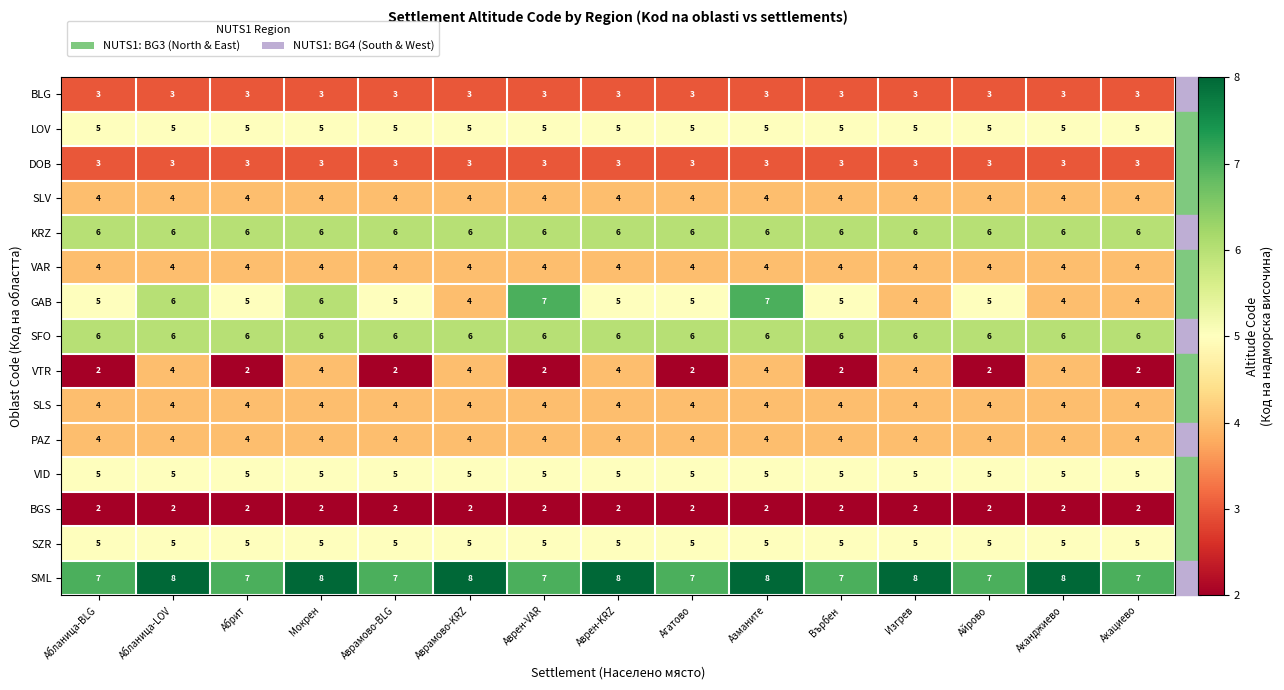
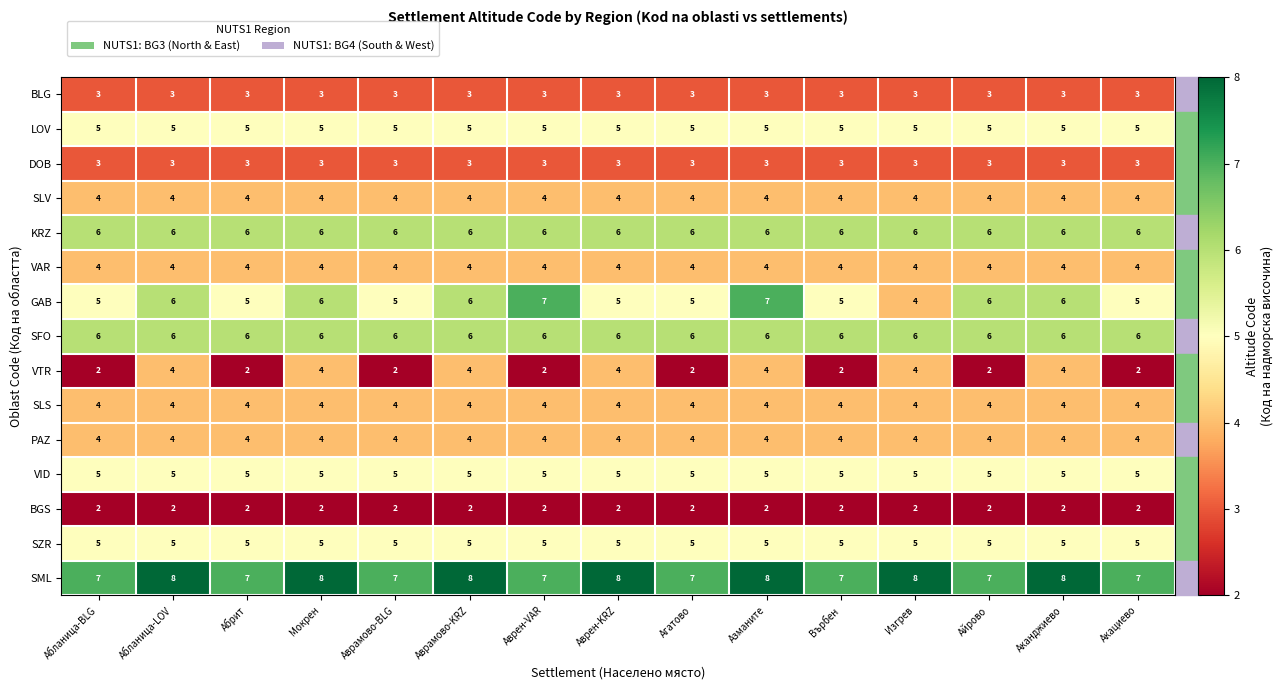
  {
    "GAB": {
      "Абланица-BLG": 5,
      "Абланица-LOV": 6,
      "Абрит": 5,
      "Мокрен": 6,
      "Аврамово-BLG": 5,
-     "Аврамово-KRZ": 4,
+     "Аврамово-KRZ": 6,
      "Аврен-VAR": 7,
      "Аврен-KRZ": 5,
      "Агатово": 5,
      "Азманите": 7,
      "Върбен": 5,
      "Изгрев": 4,
-     "Айрово": 5,
-     "Аканджиево": 4,
-     "Акациево": 4
+     "Айрово": 6,
+     "Аканджиево": 6,
+     "Акациево": 5
    }
  }
